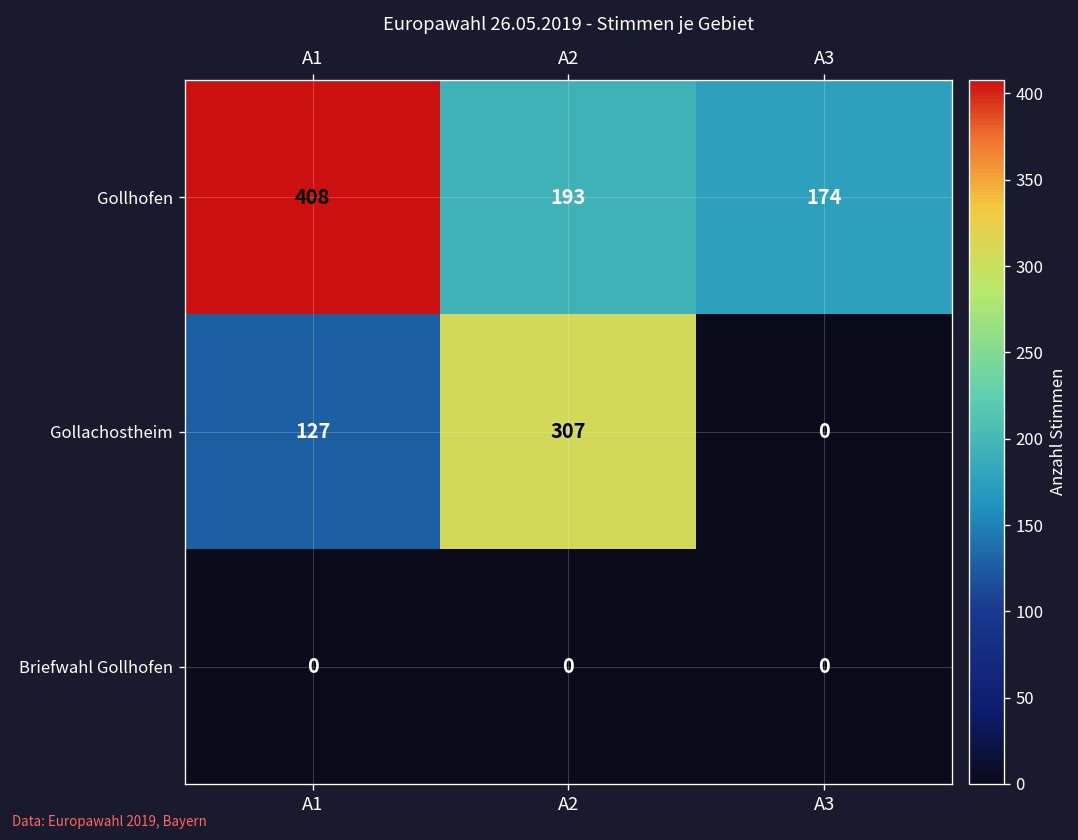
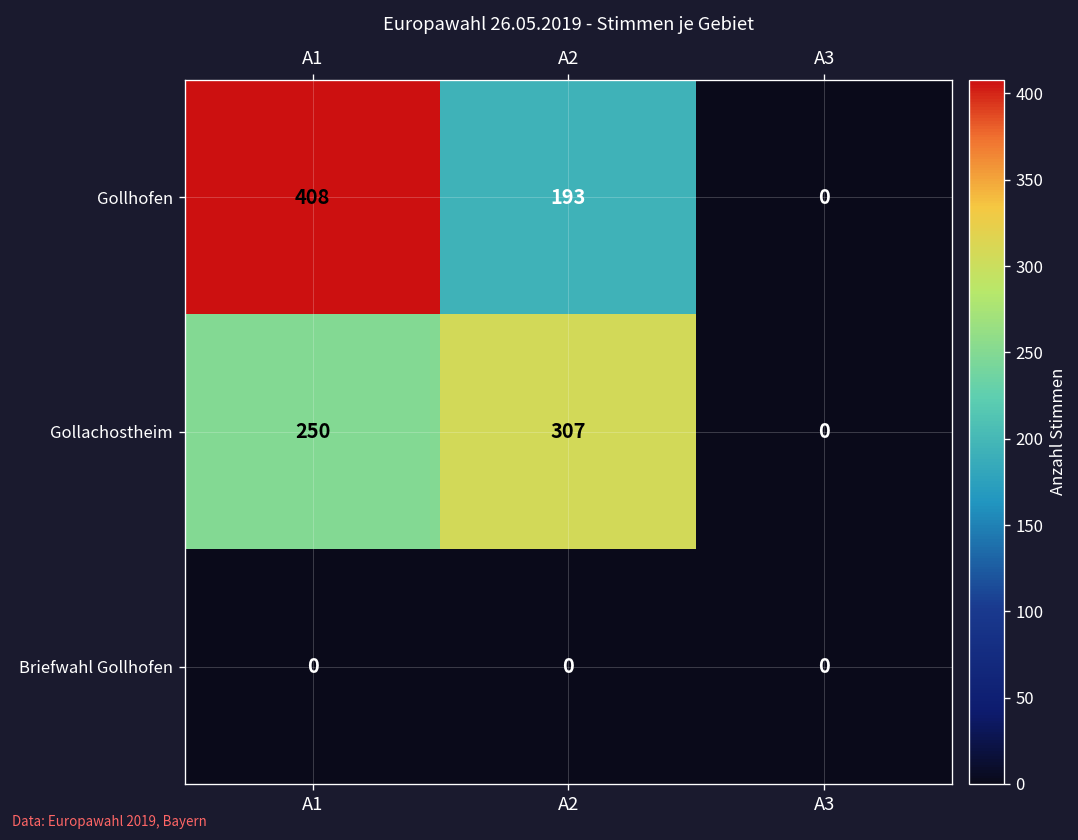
  {
    "Gollhofen": {
      "A1": 408,
      "A2": 193,
-     "A3": 174
+     "A3": 0
    },
    "Gollachostheim": {
-     "A1": 127,
+     "A1": 250,
      "A2": 307,
      "A3": 0
    },
    "Briefwahl Gollhofen": {
      "A1": 0,
      "A2": 0,
      "A3": 0
    }
  }
